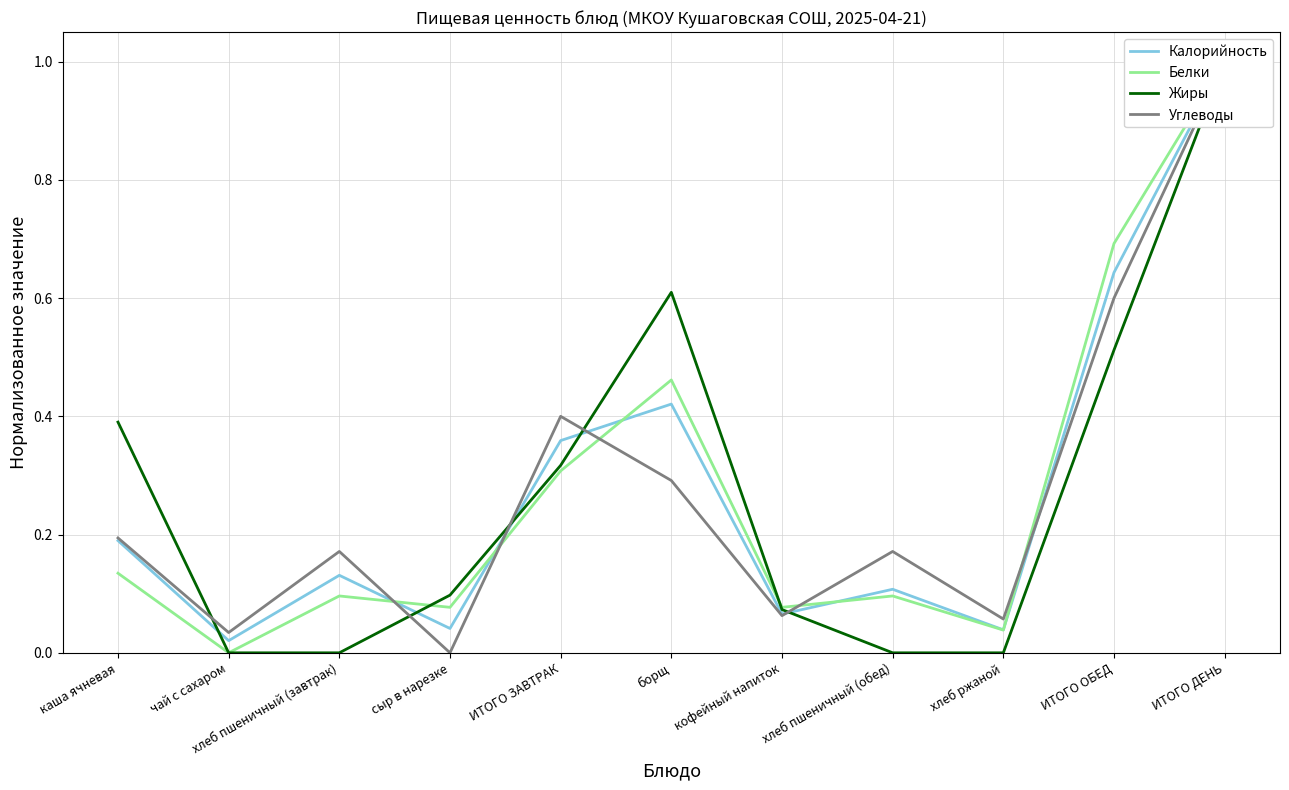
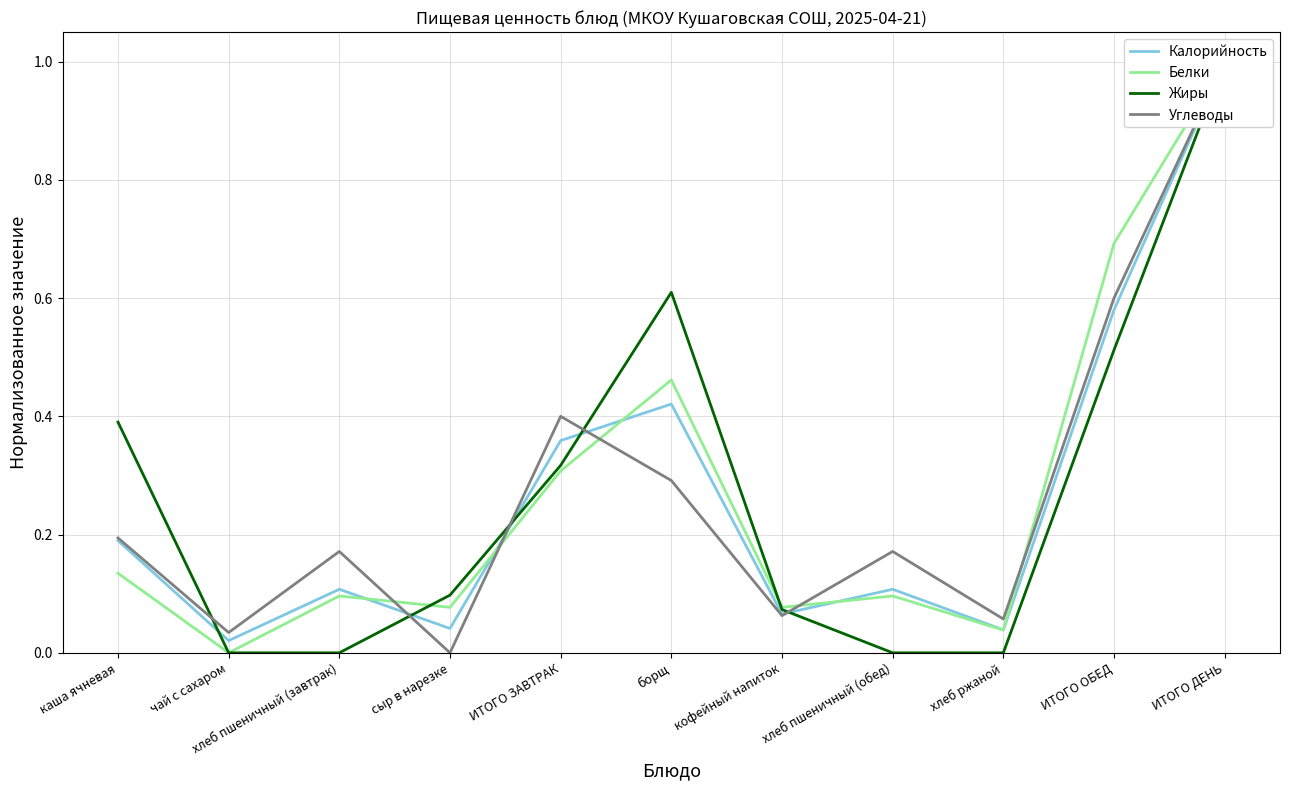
  {
    "Калорийность": {
      "каша ячневая": 0.19,
      "чай с сахаром": 0.02,
-     "хлеб пшеничный (завтрак)": 0.13,
+     "хлеб пшеничный (завтрак)": 0.11,
      "сыр в нарезке": 0.04,
      "ИТОГО ЗАВТРАК": 0.36,
      "борщ": 0.42,
      "хлеб пшеничный (обед)": 0.11,
-     "ИТОГО ОБЕД": 0.64
+     "ИТОГО ОБЕД": 0.58
    },
    "Белки": {
      "каша ячневая": 0.13,
      "хлеб пшеничный (завтрак)": 0.10,
      "сыр в нарезке": 0.08,
      "ИТОГО ЗАВТРАК": 0.31,
      "борщ": 0.46,
      "хлеб пшеничный (обед)": 0.10,
      "ИТОГО ОБЕД": 0.69
    },
    "Жиры": {
      "каша ячневая": 0.39,
      "хлеб пшеничный (завтрак)": 0.00,
      "сыр в нарезке": 0.10,
      "ИТОГО ЗАВТРАК": 0.32,
      "борщ": 0.61,
      "хлеб пшеничный (обед)": 0.00,
      "хлеб ржаной": 0.00,
      "ИТОГО ОБЕД": 0.51
    },
    "Углеводы": {
      "каша ячневая": 0.19,
      "чай с сахаром": 0.03,
      "хлеб пшеничный (завтрак)": 0.17,
      "сыр в нарезке": 0.00,
      "ИТОГО ЗАВТРАК": 0.40,
      "борщ": 0.29,
      "хлеб пшеничный (обед)": 0.17,
      "хлеб ржаной": 0.06,
      "ИТОГО ОБЕД": 0.60
    }
  }
